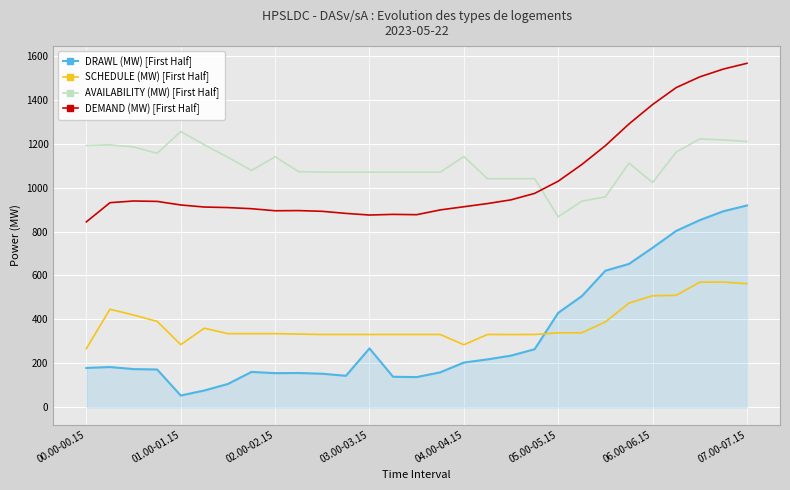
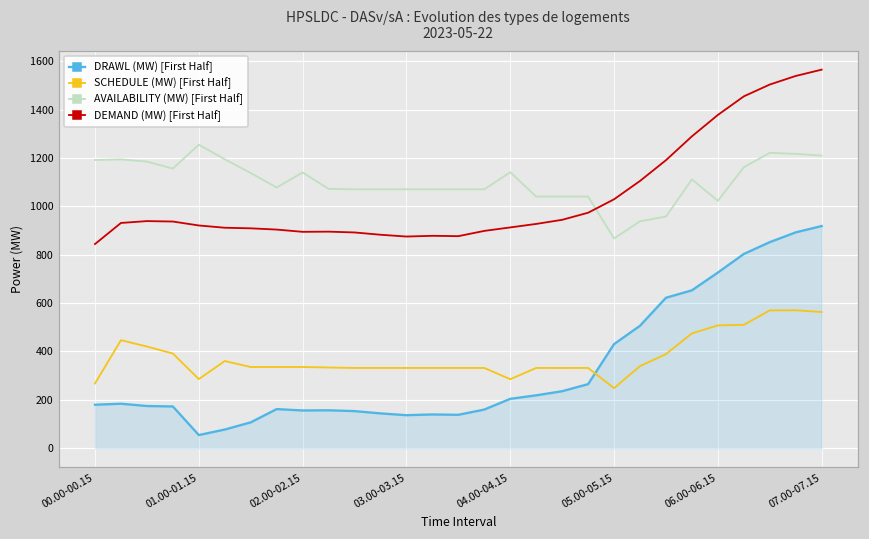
  {
    "DRAWL (MW) [First Half]": {
      "00.00-00.15": 180,
      "01.00-01.15": 50,
      "02.00-02.15": 160,
-     "03.00-03.15": 270,
+     "03.00-03.15": 140,
      "04.00-04.15": 200,
      "05.00-05.15": 430,
      "06.00-06.15": 730,
      "07.00-07.15": 920
    },
    "SCHEDULE (MW) [First Half]": {
      "00.00-00.15": 270,
      "01.00-01.15": 290,
      "02.00-02.15": 340,
      "03.00-03.15": 330,
      "04.00-04.15": 280,
-     "05.00-05.15": 340,
+     "05.00-05.15": 250,
      "06.00-06.15": 510,
      "07.00-07.15": 560
    },
    "AVAILABILITY (MW) [First Half]": {
      "00.00-00.15": 1190,
      "01.00-01.15": 1260,
      "02.00-02.15": 1140,
      "03.00-03.15": 1070,
      "04.00-04.15": 1140,
      "05.00-05.15": 870,
      "06.00-06.15": 1020,
      "07.00-07.15": 1210
    },
    "DEMAND (MW) [First Half]": {
      "00.00-00.15": 840,
      "01.00-01.15": 920,
      "02.00-02.15": 890,
      "03.00-03.15": 880,
      "04.00-04.15": 910,
      "05.00-05.15": 1030,
      "06.00-06.15": 1380,
      "07.00-07.15": 1570
    }
  }
